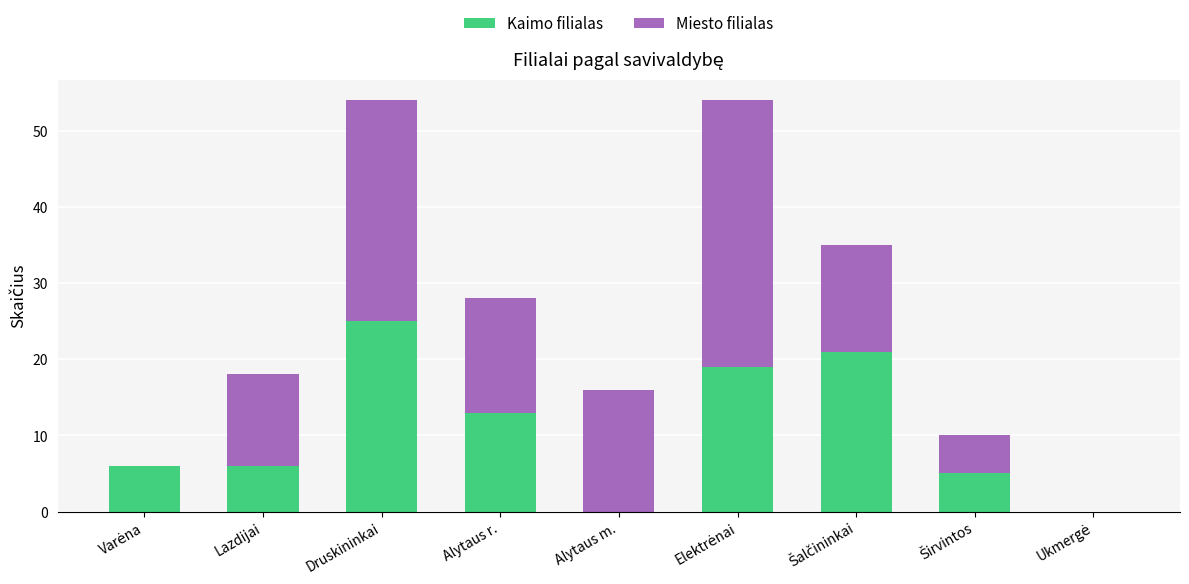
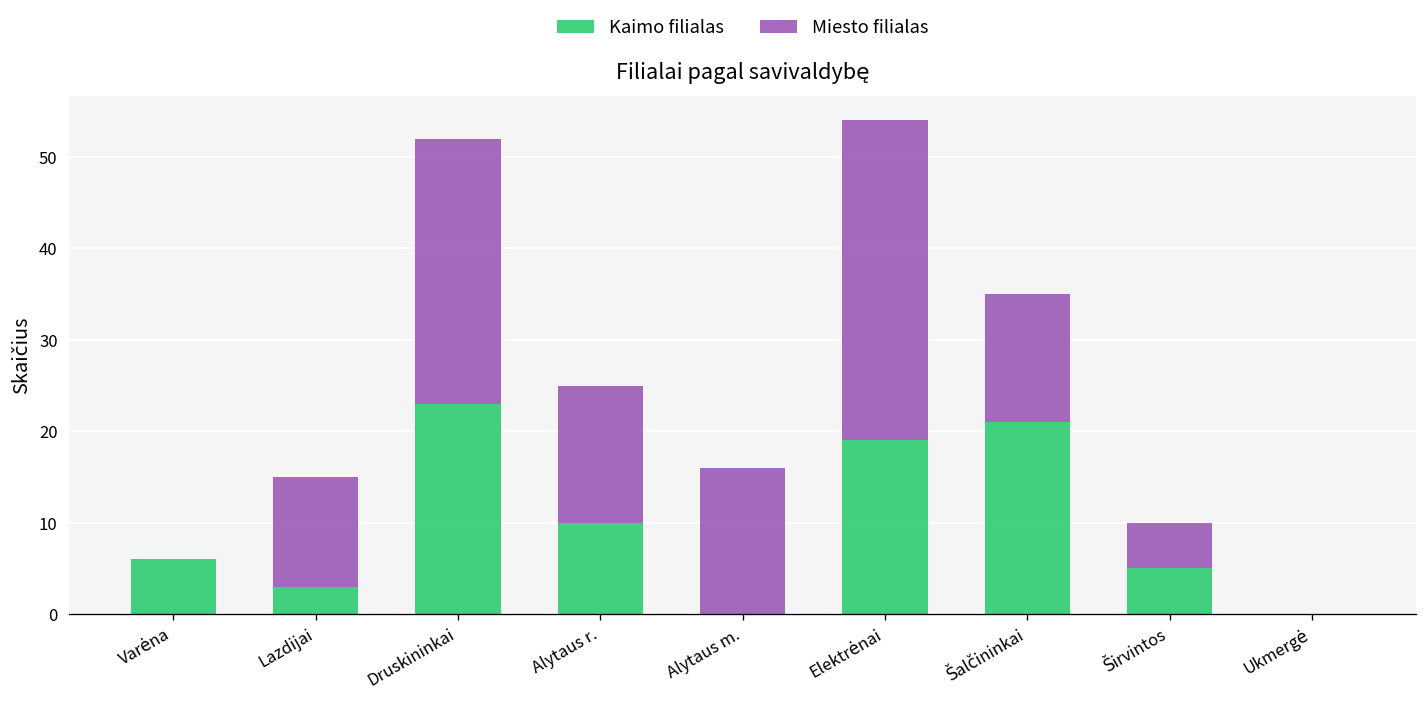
  {
    "Kaimo filialas": {
      "Varėna": 6,
-     "Lazdijai": 6,
-     "Druskininkai": 25,
-     "Alytaus r.": 13,
+     "Lazdijai": 3,
+     "Druskininkai": 23,
+     "Alytaus r.": 10,
      "Alytaus m.": 0,
      "Elektrėnai": 19,
      "Šalčininkai": 21,
      "Širvintos": 5,
      "Ukmergė": 0
    },
    "Miesto filialas": {
      "Varėna": 0,
      "Lazdijai": 12,
      "Druskininkai": 29,
      "Alytaus r.": 15,
      "Alytaus m.": 16,
      "Elektrėnai": 35,
      "Šalčininkai": 14,
      "Širvintos": 5,
      "Ukmergė": 0
    }
  }
